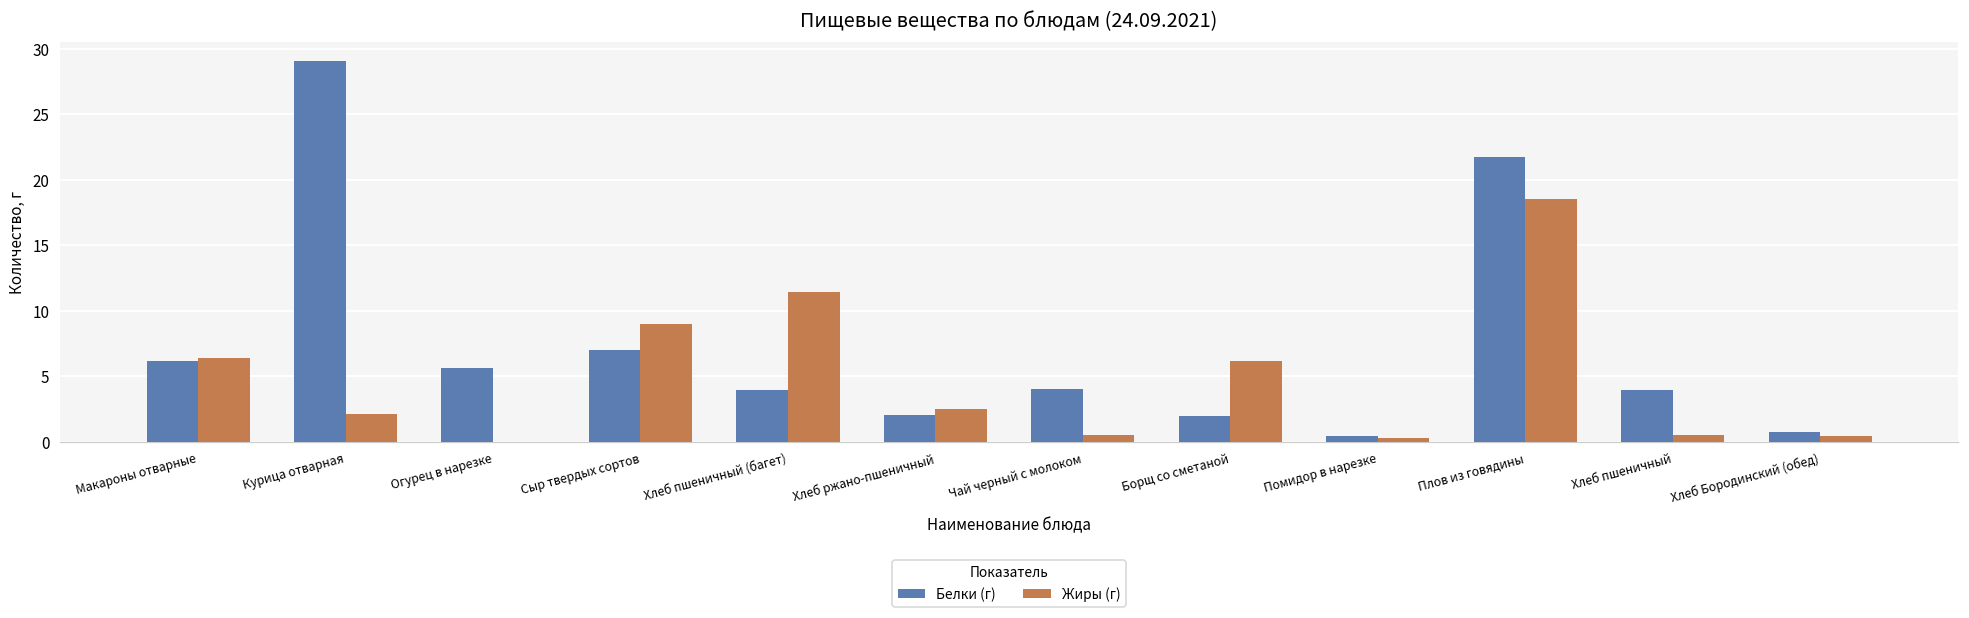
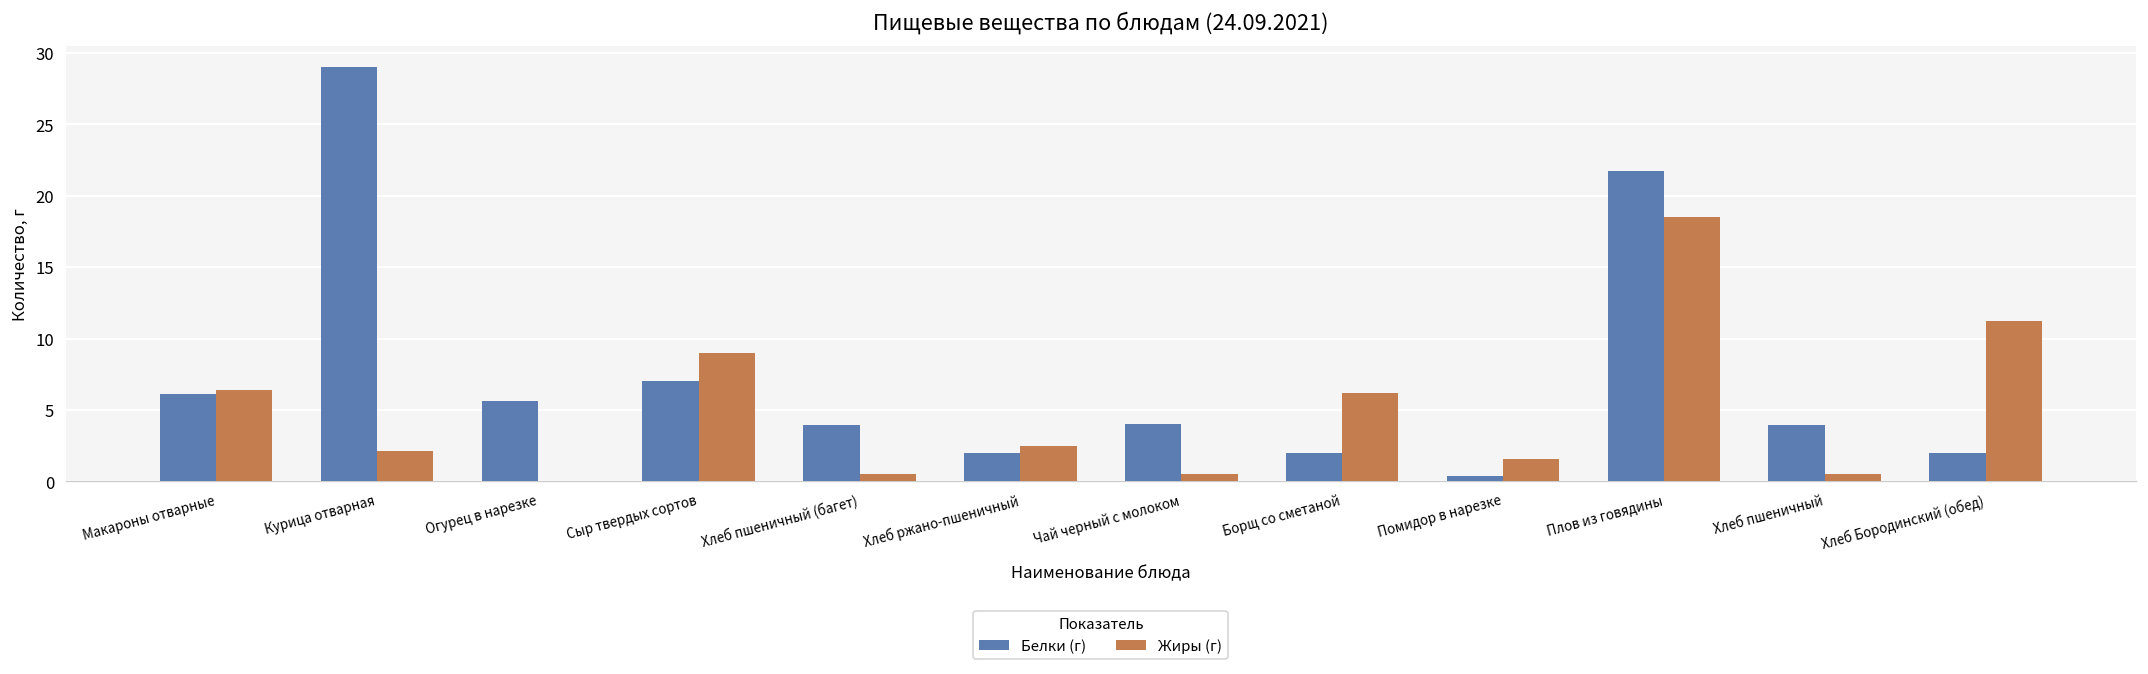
  {
    "Белки (г)": {
      "Макароны отварные": 6.1,
      "Курица отварная": 29.0,
      "Огурец в нарезке": 5.6,
      "Сыр твердых сортов": 7.0,
      "Хлеб пшеничный (багет)": 3.9,
      "Хлеб ржано-пшеничный": 2.0,
      "Чай черный с молоком": 4.0,
      "Борщ со сметаной": 2.0,
      "Помидор в нарезке": 0.4,
      "Плов из говядины": 21.7,
      "Хлеб пшеничный": 3.9,
-     "Хлеб Бородинский (обед)": 0.7
+     "Хлеб Бородинский (обед)": 2.0
    },
    "Жиры (г)": {
      "Макароны отварные": 6.4,
      "Курица отварная": 2.1,
      "Огурец в нарезке": 0.0,
      "Сыр твердых сортов": 9.0,
-     "Хлеб пшеничный (багет)": 11.4,
+     "Хлеб пшеничный (багет)": 0.5,
      "Хлеб ржано-пшеничный": 2.5,
      "Чай черный с молоком": 0.5,
      "Борщ со сметаной": 6.2,
-     "Помидор в нарезке": 0.3,
+     "Помидор в нарезке": 1.6,
      "Плов из говядины": 18.5,
      "Хлеб пшеничный": 0.5,
-     "Хлеб Бородинский (обед)": 0.4
+     "Хлеб Бородинский (обед)": 11.2
    }
  }
